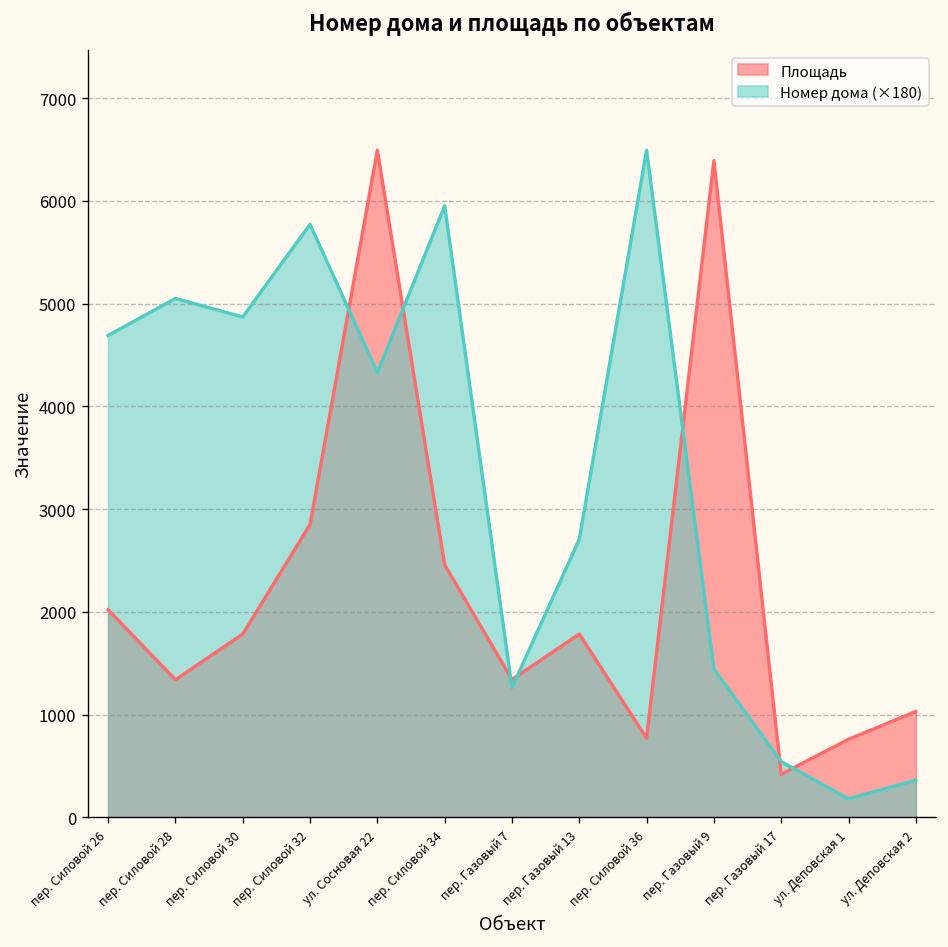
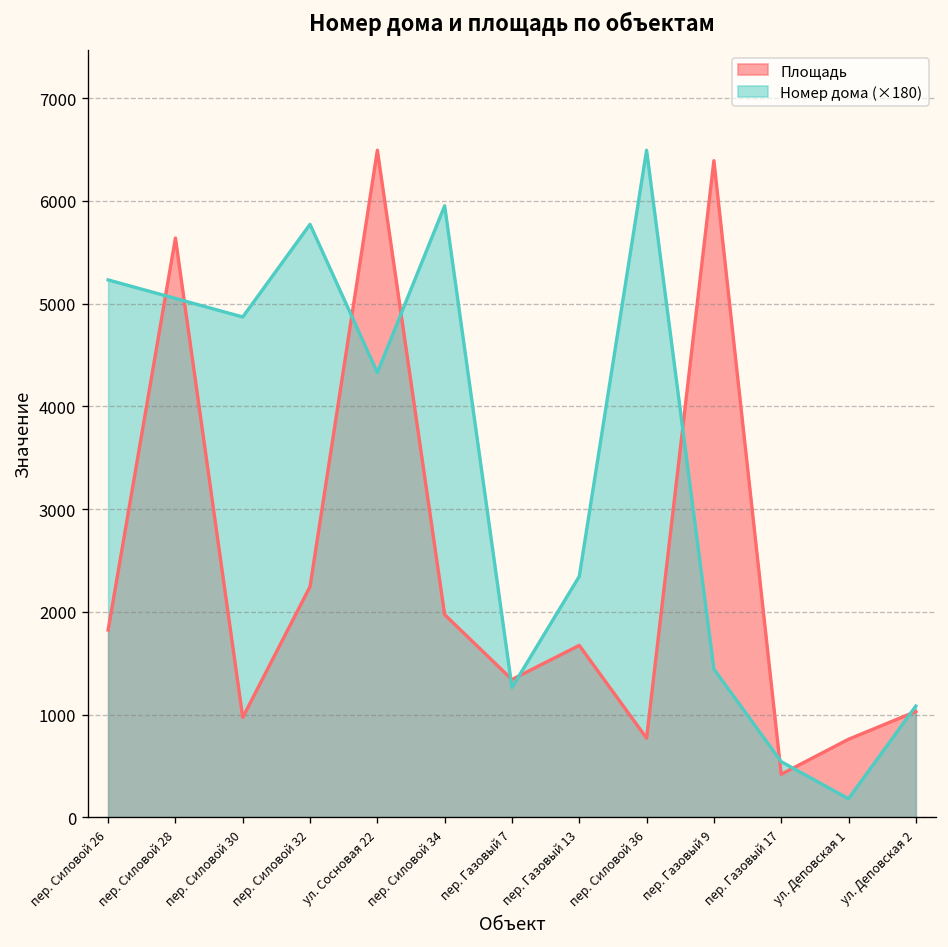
  {
    "Площадь": {
-     "пер. Силовой 26": 2000,
-     "пер. Силовой 28": 1300,
-     "пер. Силовой 30": 1800,
-     "пер. Силовой 32": 2900,
+     "пер. Силовой 26": 1800,
+     "пер. Силовой 28": 5600,
+     "пер. Силовой 30": 1000,
+     "пер. Силовой 32": 2200,
      "ул. Сосновая 22": 6500,
-     "пер. Силовой 34": 2500,
+     "пер. Силовой 34": 2000,
      "пер. Газовый 7": 1300,
-     "пер. Газовый 13": 1800,
+     "пер. Газовый 13": 1700,
      "пер. Силовой 36": 800,
      "пер. Газовый 9": 6400,
      "пер. Газовый 17": 400,
      "ул. Деповская 1": 800,
      "ул. Деповская 2": 1000
    },
    "Номер дома (×180)": {
-     "пер. Силовой 26": 4700,
+     "пер. Силовой 26": 5200,
      "пер. Силовой 28": 5000,
      "пер. Силовой 30": 4900,
      "пер. Силовой 32": 5800,
      "ул. Сосновая 22": 4300,
      "пер. Силовой 34": 6000,
      "пер. Газовый 7": 1300,
-     "пер. Газовый 13": 2700,
+     "пер. Газовый 13": 2300,
      "пер. Силовой 36": 6500,
      "пер. Газовый 9": 1400,
      "пер. Газовый 17": 500,
      "ул. Деповская 1": 200,
-     "ул. Деповская 2": 400
+     "ул. Деповская 2": 1100
    }
  }
